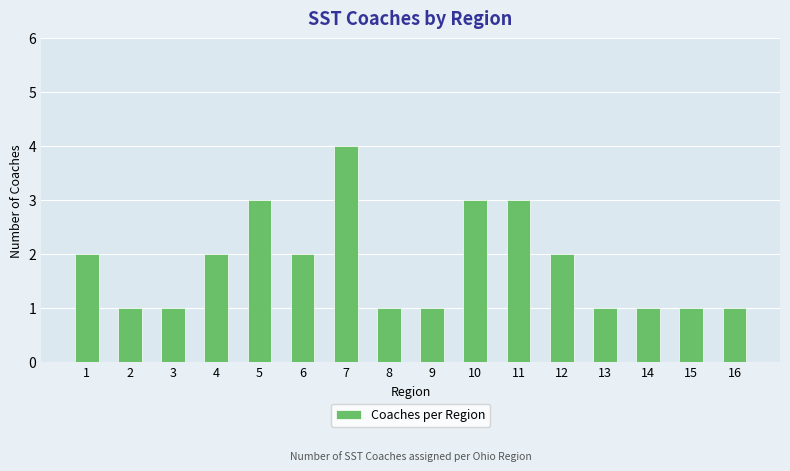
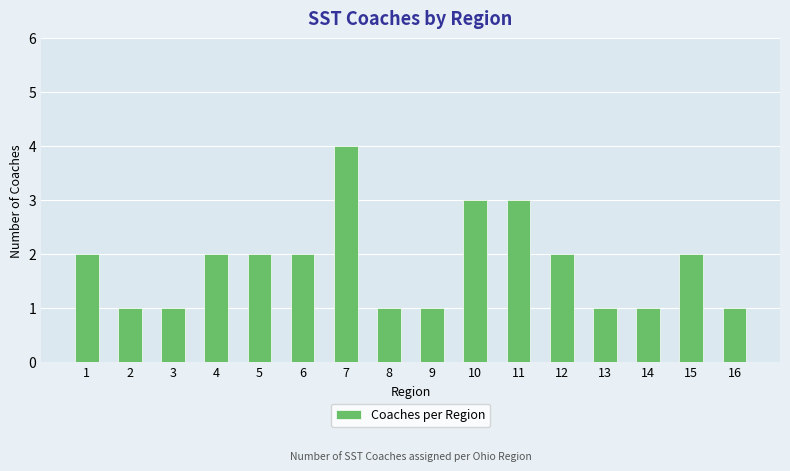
  {
    "1": 2,
    "2": 1,
    "3": 1,
    "4": 2,
-   "5": 3,
+   "5": 2,
    "6": 2,
    "7": 4,
    "8": 1,
    "9": 1,
    "10": 3,
    "11": 3,
    "12": 2,
    "13": 1,
    "14": 1,
-   "15": 1,
+   "15": 2,
    "16": 1
  }
